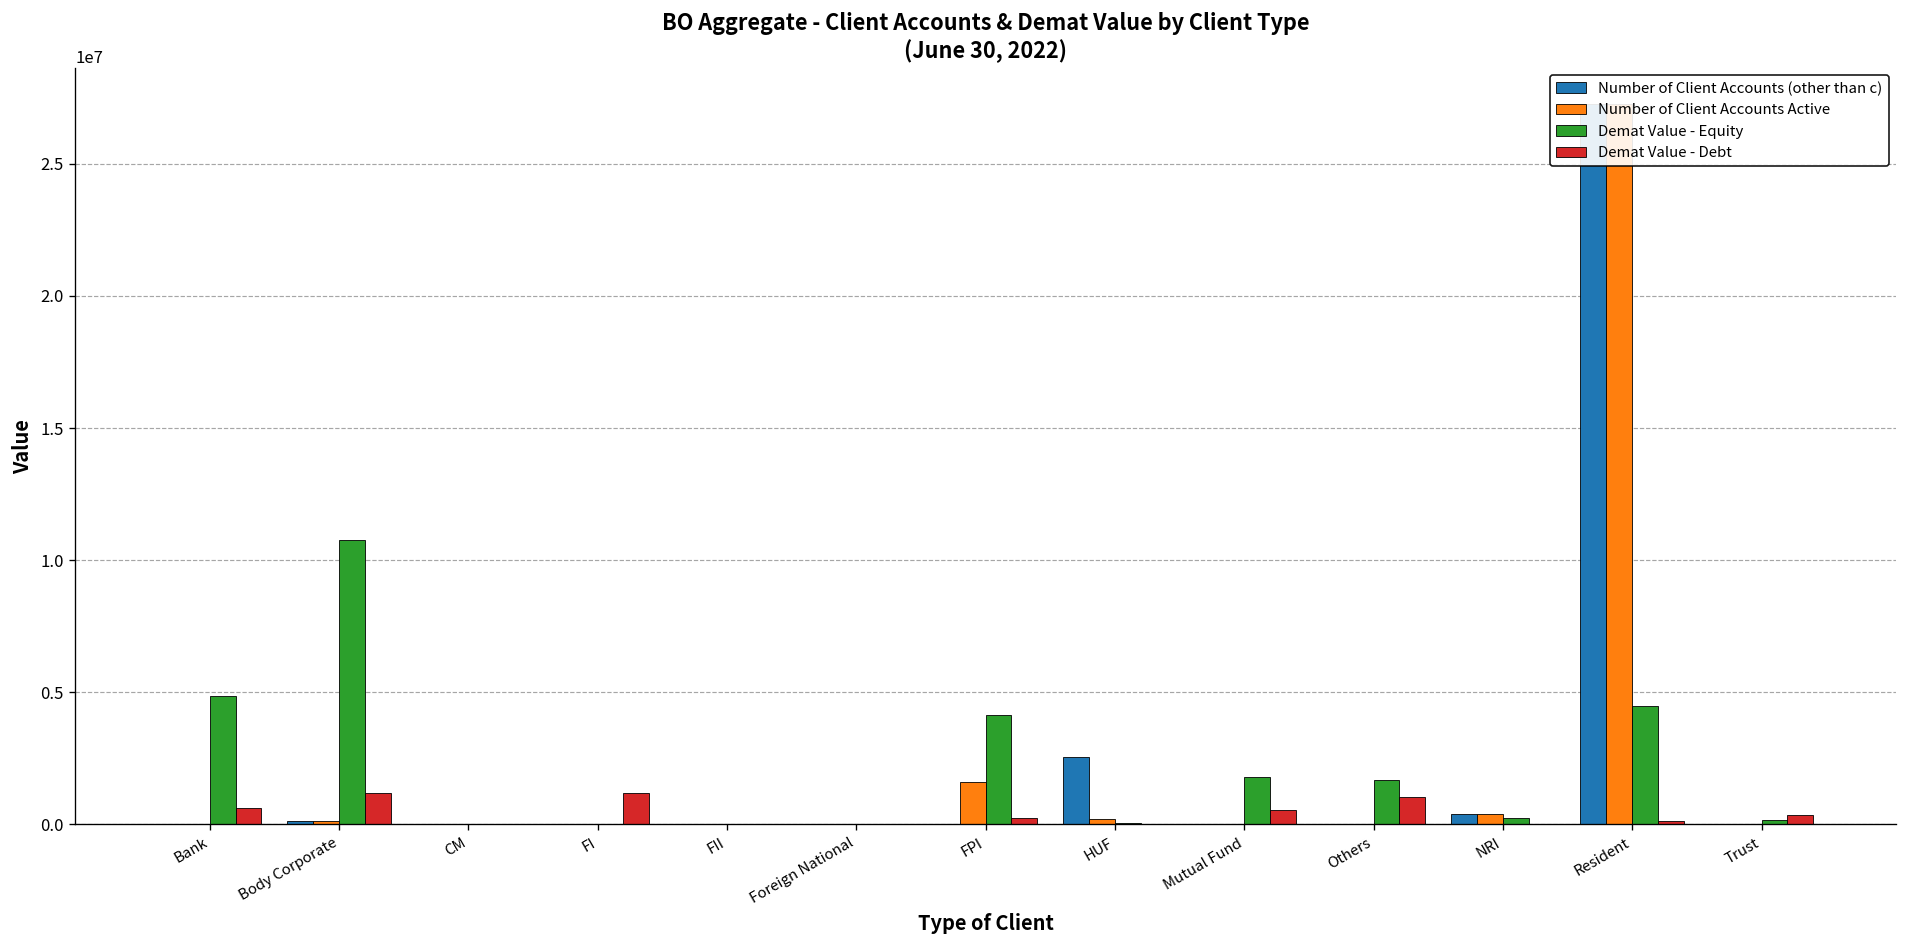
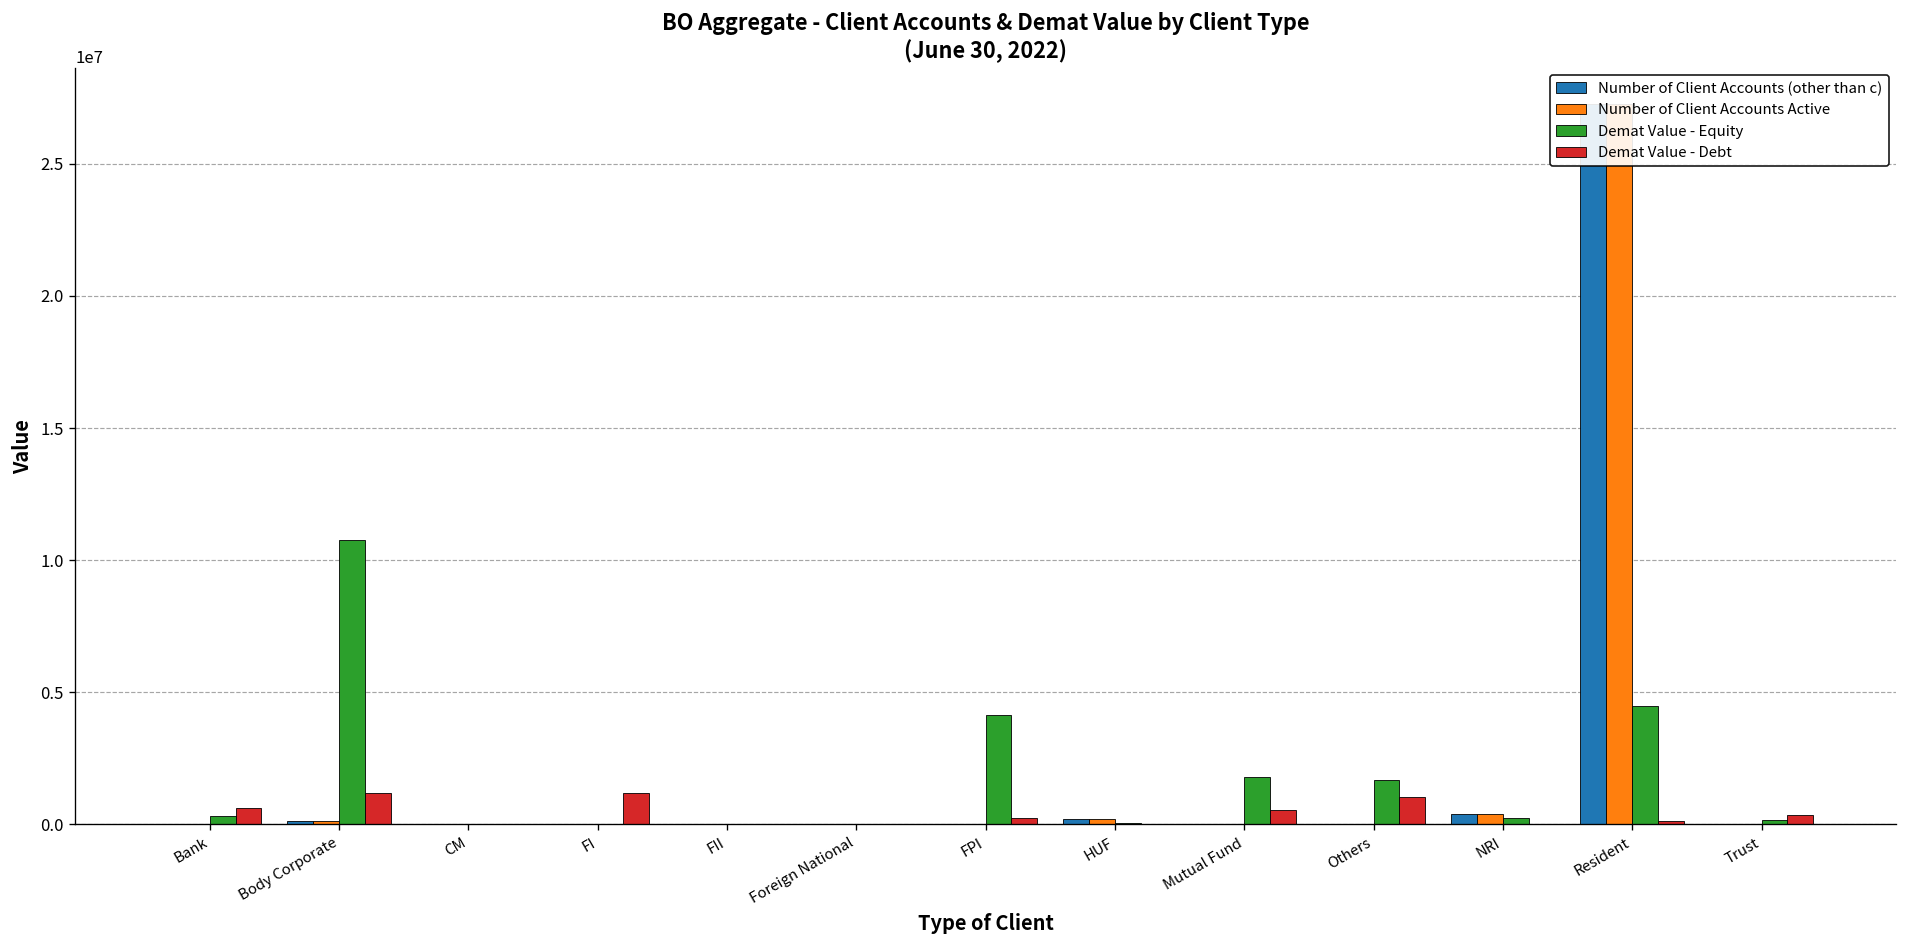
  {
    "Number of Client Accounts (other than c)": {
      "Body Corporate": 100000,
-     "HUF": 2600000,
+     "HUF": 200000,
      "NRI": 400000
    },
    "Number of Client Accounts Active": {
      "Body Corporate": 100000,
-     "FPI": 1600000,
+     "FPI": 0,
      "HUF": 200000,
      "NRI": 400000
    },
    "Demat Value - Equity": {
-     "Bank": 4900000,
+     "Bank": 300000,
      "Body Corporate": 10800000,
      "FPI": 4100000,
      "Mutual Fund": 1800000,
      "Others": 1700000,
      "NRI": 300000,
      "Resident": 4500000,
      "Trust": 200000
    },
    "Demat Value - Debt": {
      "Bank": 600000,
      "Body Corporate": 1200000,
      "FI": 1200000,
      "FPI": 200000,
      "Mutual Fund": 600000,
      "Others": 1000000,
      "Resident": 100000,
      "Trust": 400000
    }
  }
